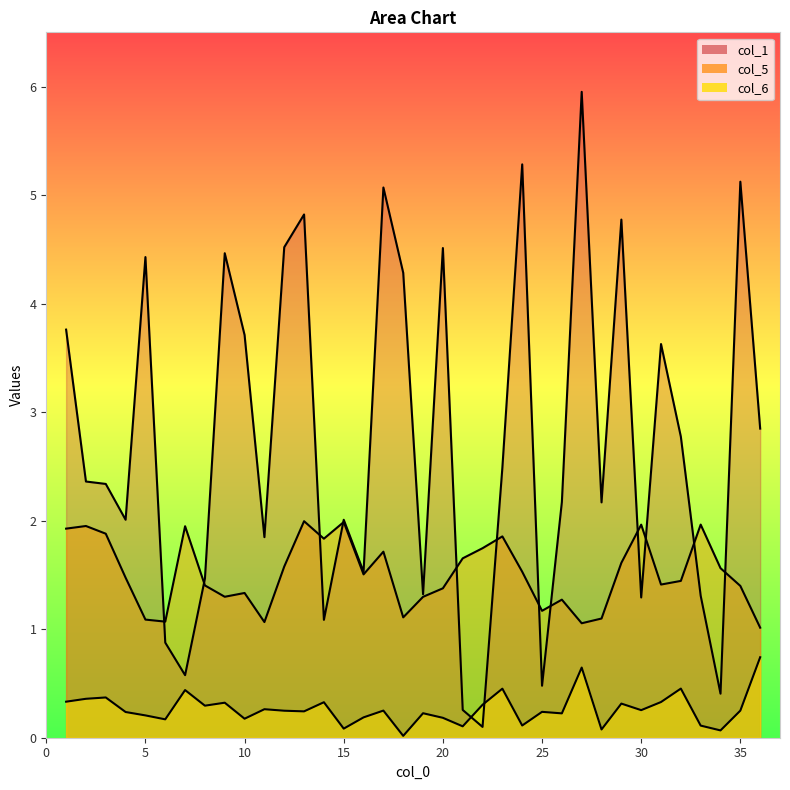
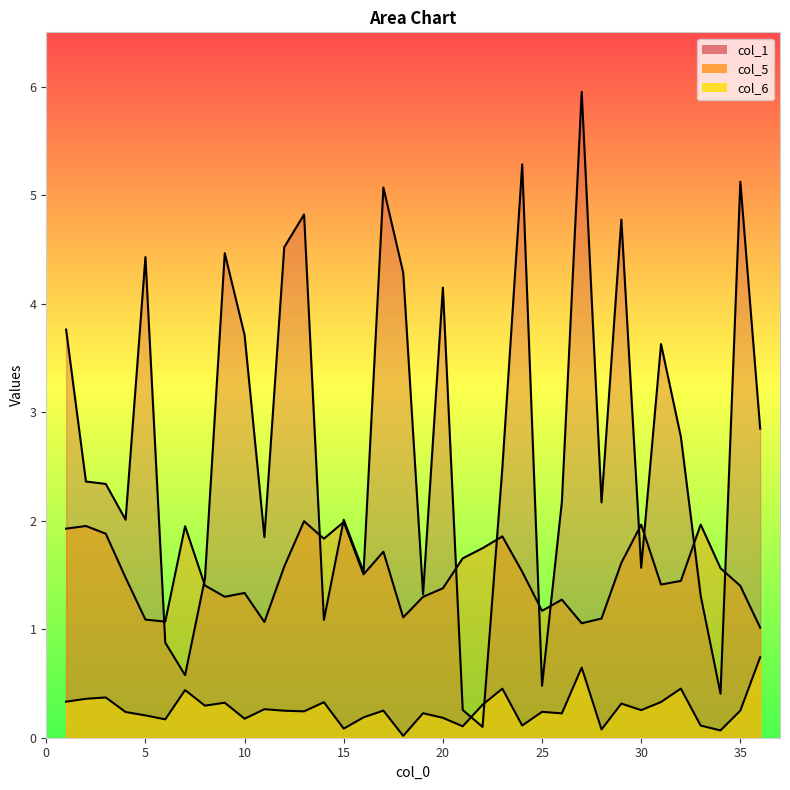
  {
    "col_1": {
      "5": 4.43,
      "10": 3.71,
-     "20": 4.51,
+     "20": 4.15,
      "25": 0.48,
-     "30": 1.29,
+     "30": 1.57,
      "35": 5.12
    }
  }
